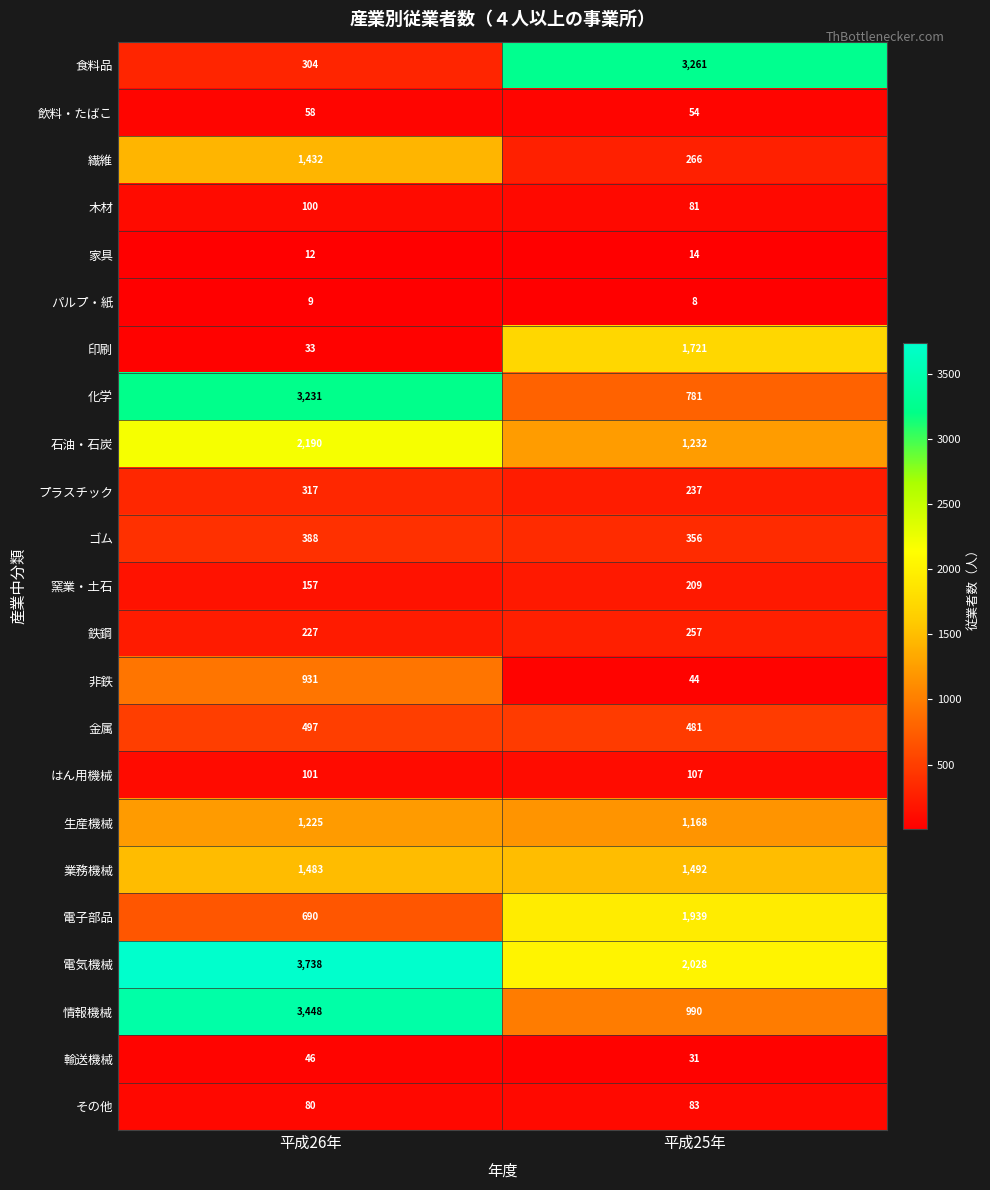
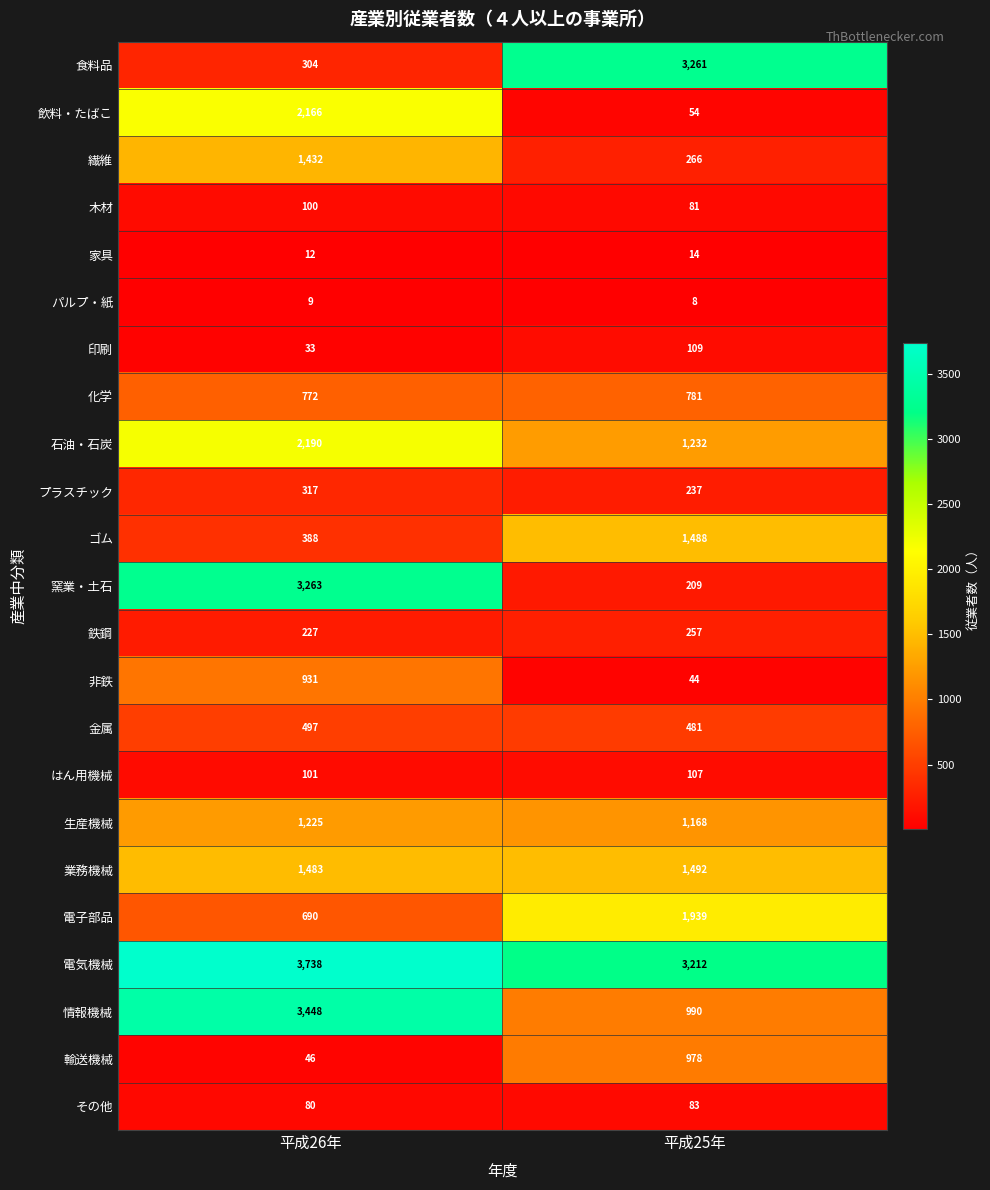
  {
    "食料品": {
      "平成26年": "304",
      "平成25年": "3,261"
    },
    "飲料・たばこ": {
-     "平成26年": "58",
+     "平成26年": "2,166",
      "平成25年": "54"
    },
    "繊維": {
      "平成26年": "1,432",
      "平成25年": "266"
    },
    "木材": {
      "平成26年": "100",
      "平成25年": "81"
    },
    "家具": {
      "平成26年": "12",
      "平成25年": "14"
    },
    "パルプ・紙": {
      "平成26年": "9",
      "平成25年": "8"
    },
    "印刷": {
      "平成26年": "33",
-     "平成25年": "1,721"
+     "平成25年": "109"
    },
    "化学": {
-     "平成26年": "3,231",
+     "平成26年": "772",
      "平成25年": "781"
    },
    "石油・石炭": {
      "平成26年": "2,190",
      "平成25年": "1,232"
    },
    "プラスチック": {
      "平成26年": "317",
      "平成25年": "237"
    },
    "ゴム": {
      "平成26年": "388",
-     "平成25年": "356"
+     "平成25年": "1,488"
    },
    "窯業・土石": {
-     "平成26年": "157",
+     "平成26年": "3,263",
      "平成25年": "209"
    },
    "鉄鋼": {
      "平成26年": "227",
      "平成25年": "257"
    },
    "非鉄": {
      "平成26年": "931",
      "平成25年": "44"
    },
    "金属": {
      "平成26年": "497",
      "平成25年": "481"
    },
    "はん用機械": {
      "平成26年": "101",
      "平成25年": "107"
    },
    "生産機械": {
      "平成26年": "1,225",
      "平成25年": "1,168"
    },
    "業務機械": {
      "平成26年": "1,483",
      "平成25年": "1,492"
    },
    "電子部品": {
      "平成26年": "690",
      "平成25年": "1,939"
    },
    "電気機械": {
      "平成26年": "3,738",
-     "平成25年": "2,028"
+     "平成25年": "3,212"
    },
    "情報機械": {
      "平成26年": "3,448",
      "平成25年": "990"
    },
    "輸送機械": {
      "平成26年": "46",
-     "平成25年": "31"
+     "平成25年": "978"
    },
    "その他": {
      "平成26年": "80",
      "平成25年": "83"
    }
  }
